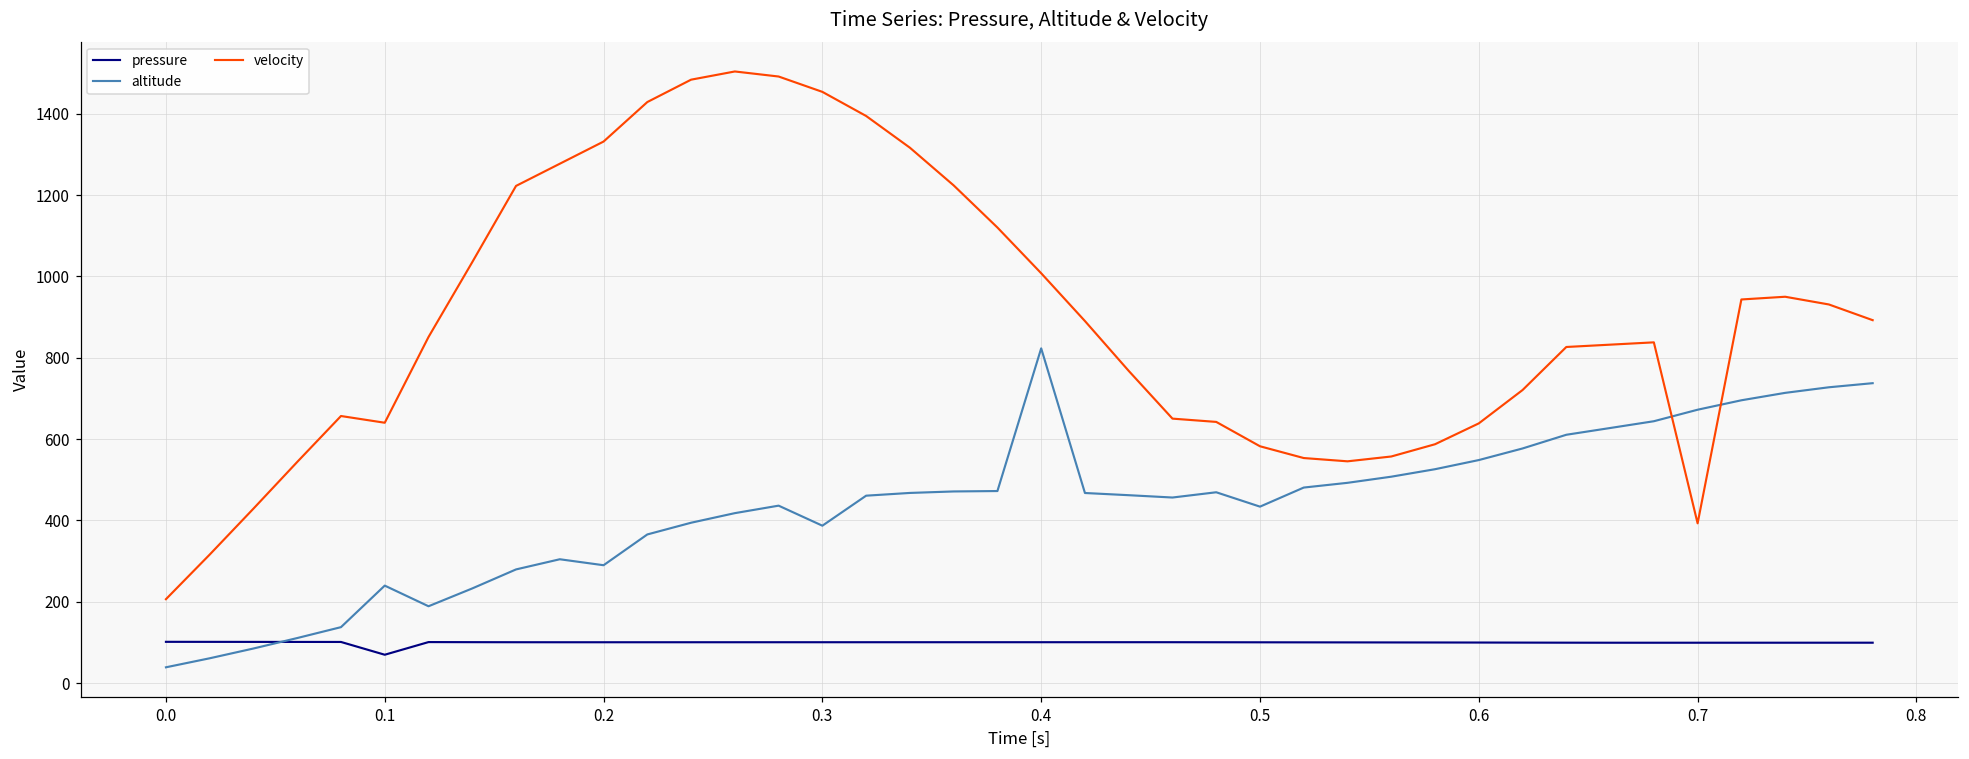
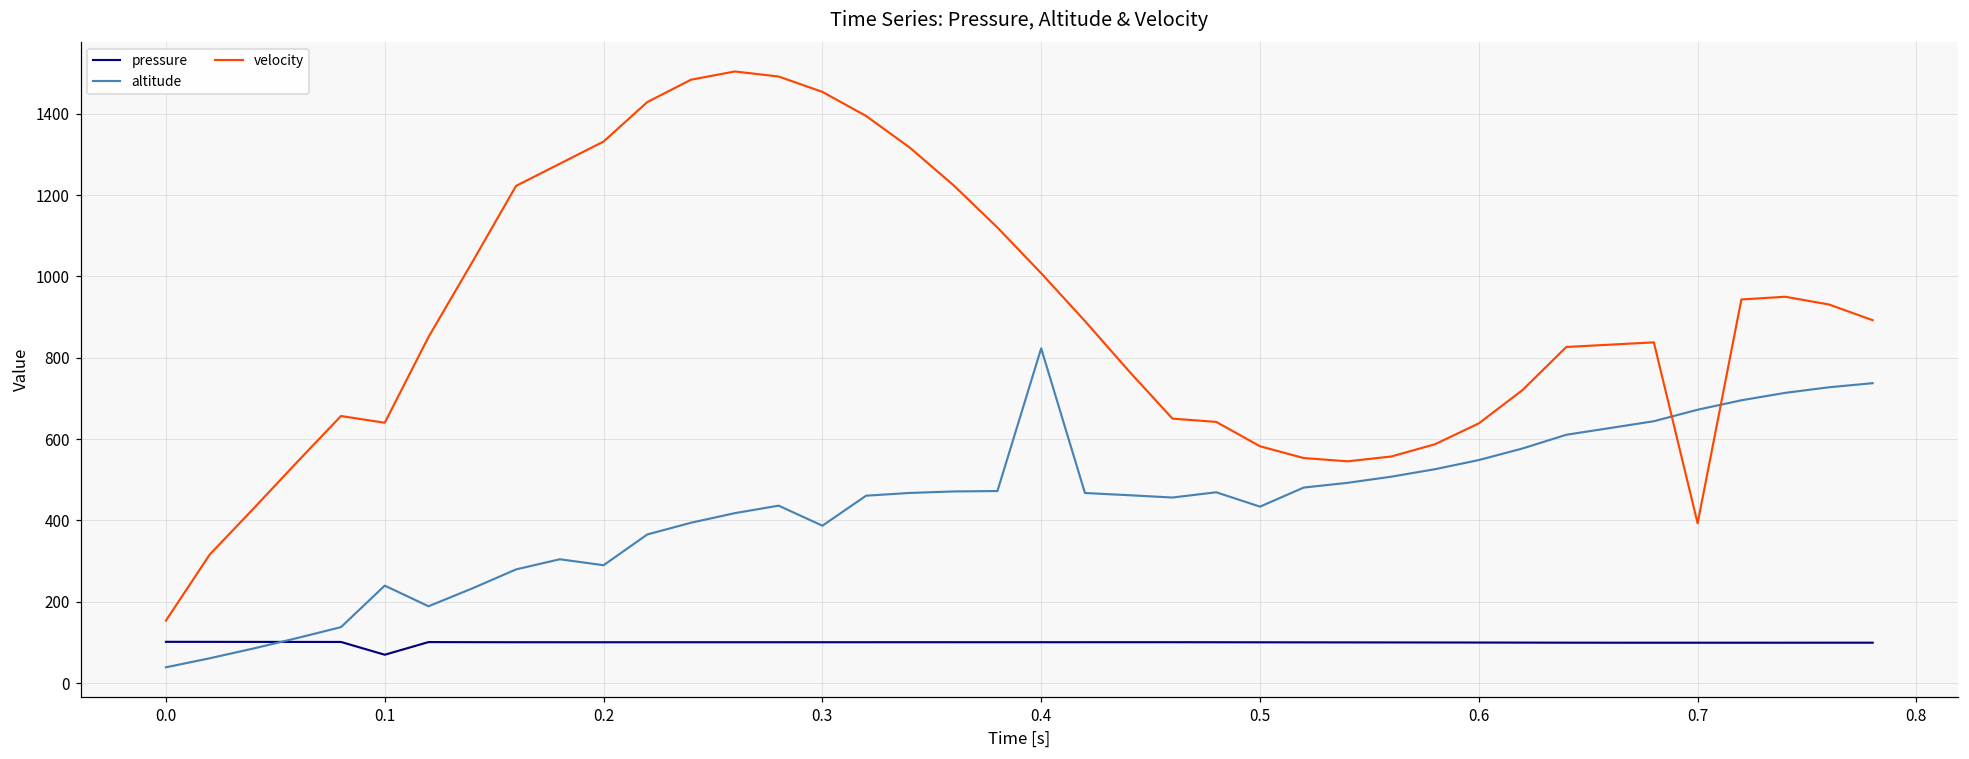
  {
    "pressure": {
      "0.0": 100,
      "0.1": 70,
      "0.2": 100,
      "0.3": 100,
      "0.4": 100,
      "0.5": 100,
      "0.6": 100,
      "0.7": 100
    },
    "altitude": {
      "0.0": 40,
      "0.1": 240,
      "0.2": 290,
      "0.3": 390,
      "0.4": 820,
      "0.5": 430,
      "0.6": 550,
      "0.7": 670
    },
    "velocity": {
-     "0.0": 210,
+     "0.0": 150,
      "0.1": 640,
      "0.2": 1330,
      "0.3": 1450,
      "0.4": 1010,
      "0.5": 580,
      "0.6": 640,
      "0.7": 390
    }
  }
